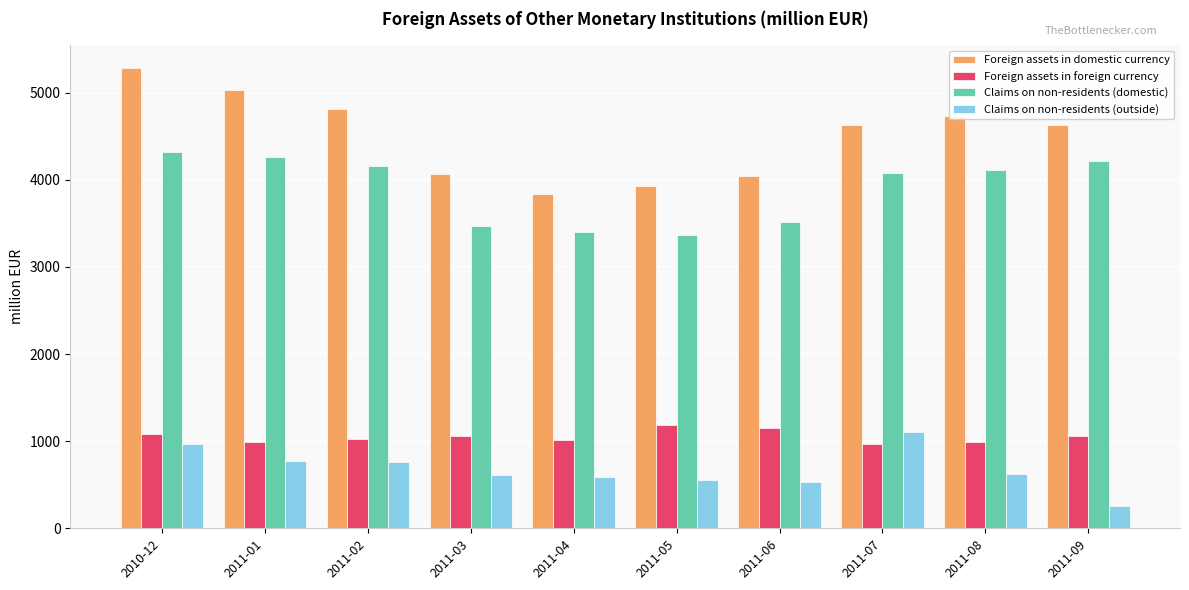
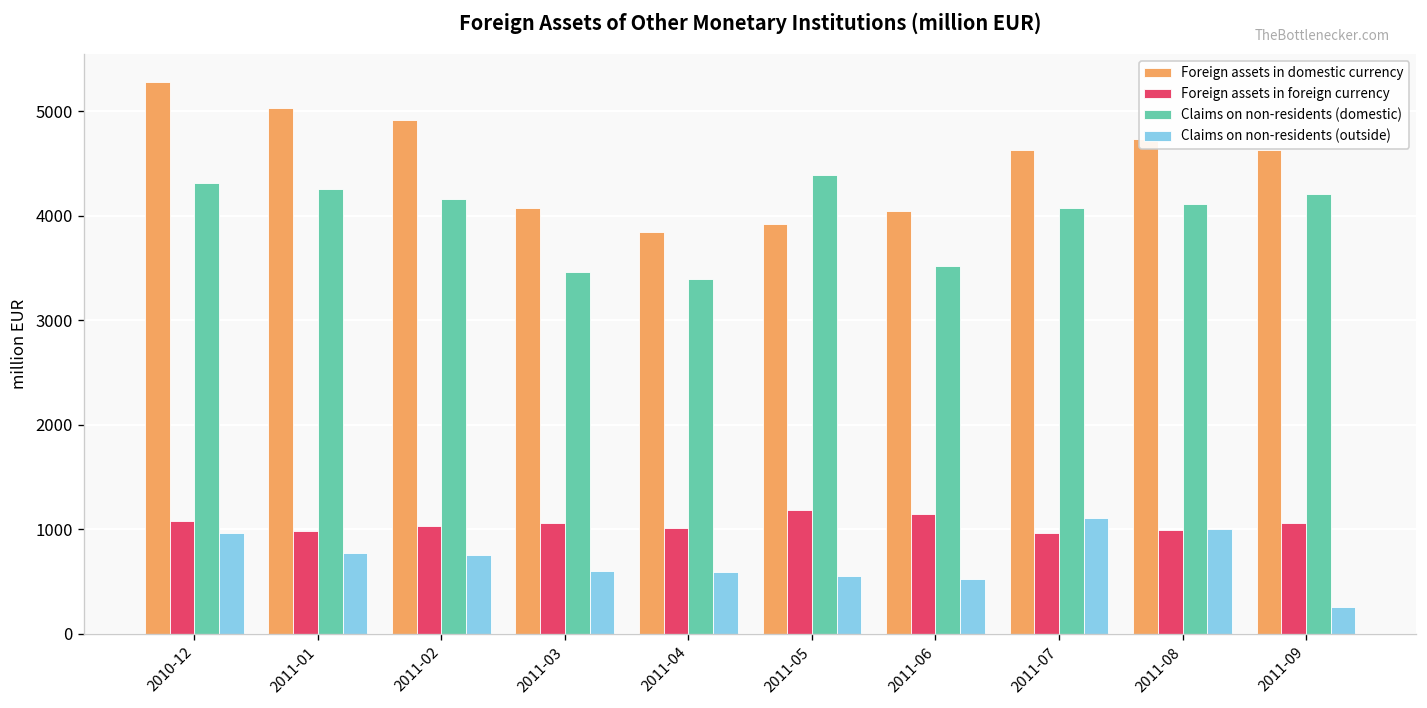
  {
    "Foreign assets in domestic currency": {
      "2010-12": 5300,
      "2011-01": 5000,
-     "2011-02": 4800,
+     "2011-02": 4900,
      "2011-03": 4100,
      "2011-04": 3800,
      "2011-05": 3900,
      "2011-06": 4000,
      "2011-07": 4600,
      "2011-09": 4600
    },
    "Foreign assets in foreign currency": {
      "2010-12": 1100,
      "2011-01": 1000,
      "2011-02": 1000,
      "2011-03": 1100,
      "2011-04": 1000,
      "2011-05": 1200,
      "2011-06": 1100,
      "2011-07": 1000,
      "2011-08": 1000,
      "2011-09": 1100
    },
    "Claims on non-residents (domestic)": {
      "2010-12": 4300,
      "2011-01": 4300,
      "2011-02": 4200,
      "2011-03": 3500,
      "2011-04": 3400,
-     "2011-05": 3400,
+     "2011-05": 4400,
      "2011-06": 3500,
      "2011-07": 4100,
      "2011-08": 4100,
      "2011-09": 4200
    },
    "Claims on non-residents (outside)": {
      "2010-12": 1000,
      "2011-01": 800,
      "2011-02": 800,
      "2011-03": 600,
      "2011-04": 600,
      "2011-05": 600,
      "2011-06": 500,
      "2011-07": 1100,
-     "2011-08": 600,
+     "2011-08": 1000,
      "2011-09": 300
    }
  }
